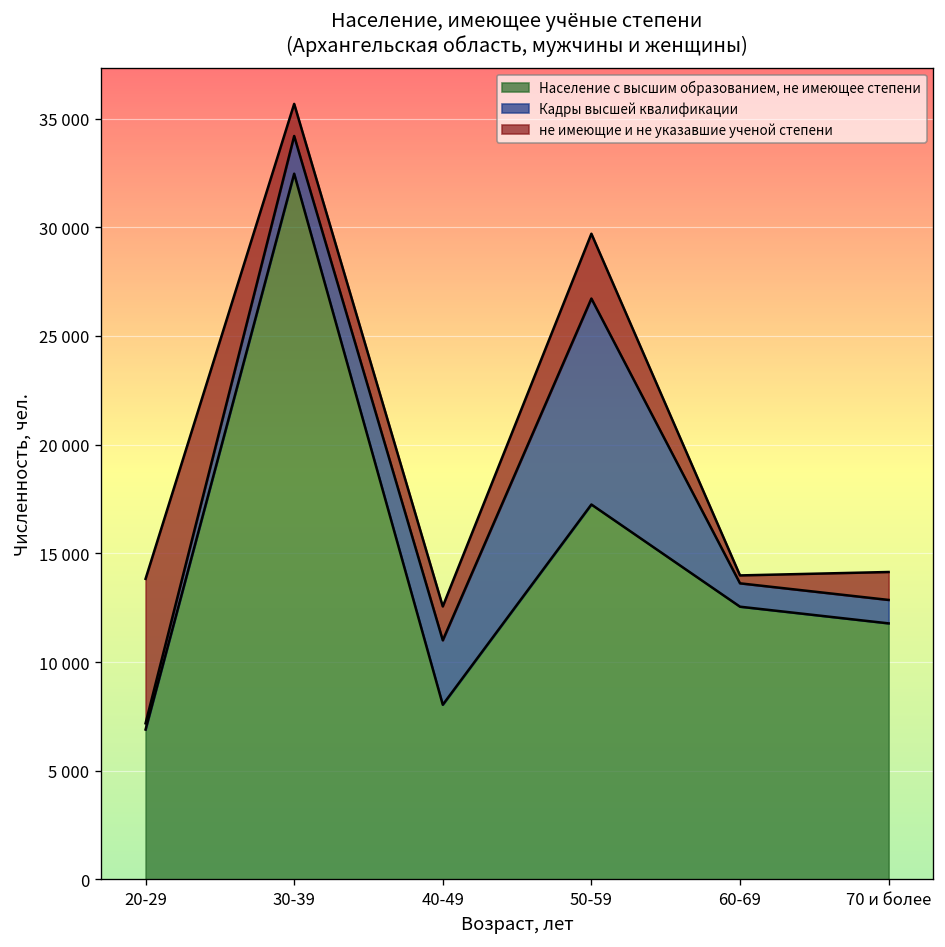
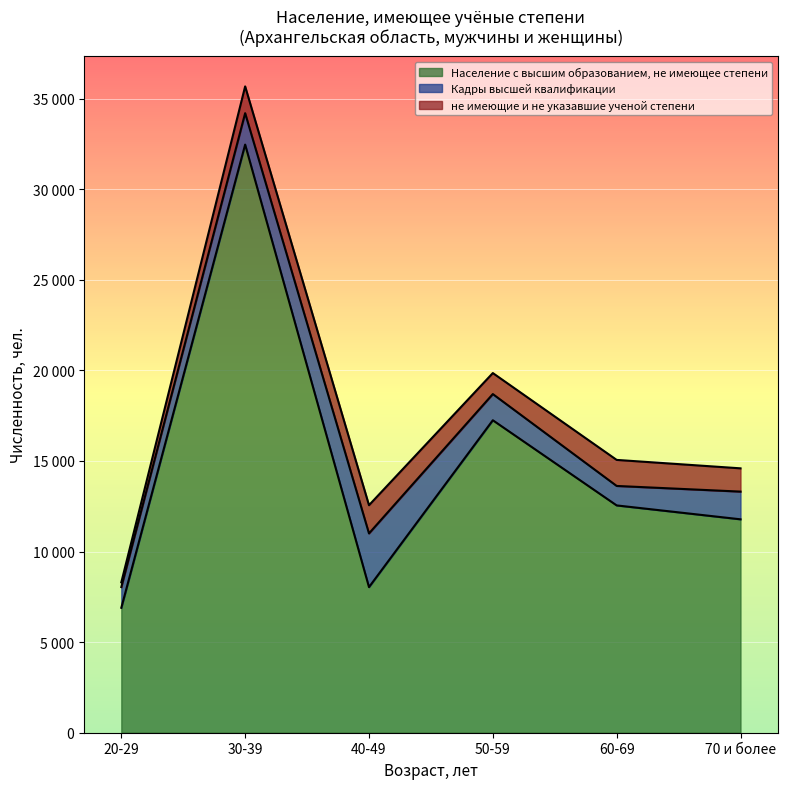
  {
    "Население с высшим образованием, не имеющее степени": {
      "20-29": 6900,
      "30-39": 32500,
      "40-49": 8000,
      "50-59": 17200,
      "60-69": 12500,
      "70 и более": 11800
    },
    "Кадры высшей квалификации": {
-     "20-29": 300,
+     "20-29": 1100,
      "30-39": 1700,
      "40-49": 3000,
-     "50-59": 9500,
+     "50-59": 1400,
      "60-69": 1100,
-     "70 и более": 1100
+     "70 и более": 1500
    },
    "не имеющие и не указавшие ученой степени": {
-     "20-29": 6600,
+     "20-29": 300,
      "30-39": 1500,
      "40-49": 1600,
-     "50-59": 3000,
-     "60-69": 400,
+     "50-59": 1200,
+     "60-69": 1400,
      "70 и более": 1300
    }
  }
